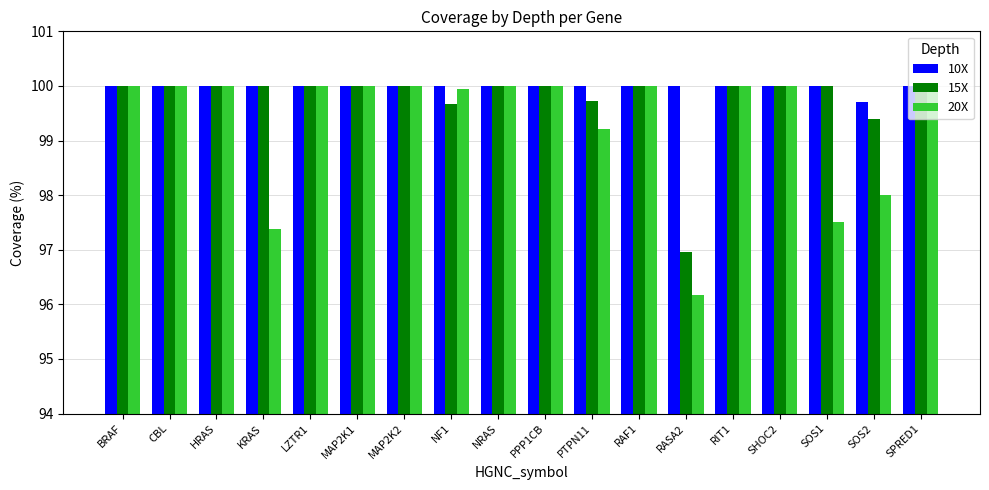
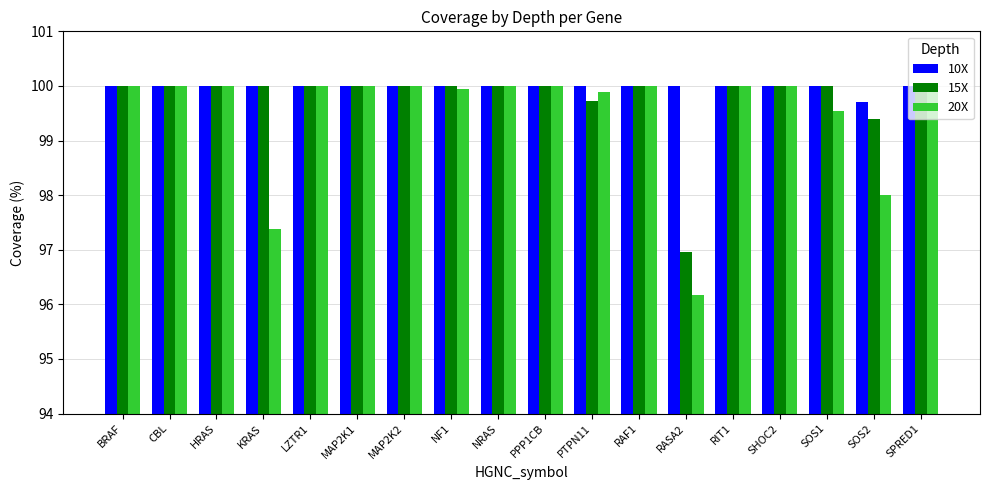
  {
    "10X": {
      "BRAF": 100.0,
      "CBL": 100.0,
      "HRAS": 100.0,
      "KRAS": 100.0,
      "LZTR1": 100.0,
      "MAP2K1": 100.0,
      "MAP2K2": 100.0,
      "NF1": 100.0,
      "NRAS": 100.0,
      "PPP1CB": 100.0,
      "PTPN11": 100.0,
      "RAF1": 100.0,
      "RASA2": 100.0,
      "RIT1": 100.0,
      "SHOC2": 100.0,
      "SOS1": 100.0,
      "SOS2": 99.7
    },
    "15X": {
      "BRAF": 100.0,
      "CBL": 100.0,
      "HRAS": 100.0,
      "KRAS": 100.0,
      "LZTR1": 100.0,
      "MAP2K1": 100.0,
      "MAP2K2": 100.0,
-     "NF1": 99.7,
+     "NF1": 100.0,
      "NRAS": 100.0,
      "PPP1CB": 100.0,
      "PTPN11": 99.7,
      "RAF1": 100.0,
      "RASA2": 97.0,
      "RIT1": 100.0,
      "SHOC2": 100.0,
      "SOS1": 100.0,
      "SOS2": 99.4
    },
    "20X": {
      "BRAF": 100.0,
      "CBL": 100.0,
      "HRAS": 100.0,
      "KRAS": 97.4,
      "LZTR1": 100.0,
      "MAP2K1": 100.0,
      "MAP2K2": 100.0,
      "NF1": 99.9,
      "NRAS": 100.0,
      "PPP1CB": 100.0,
-     "PTPN11": 99.2,
+     "PTPN11": 99.9,
      "RAF1": 100.0,
      "RASA2": 96.2,
      "RIT1": 100.0,
      "SHOC2": 100.0,
-     "SOS1": 97.5,
+     "SOS1": 99.6,
      "SOS2": 98.0
    }
  }
